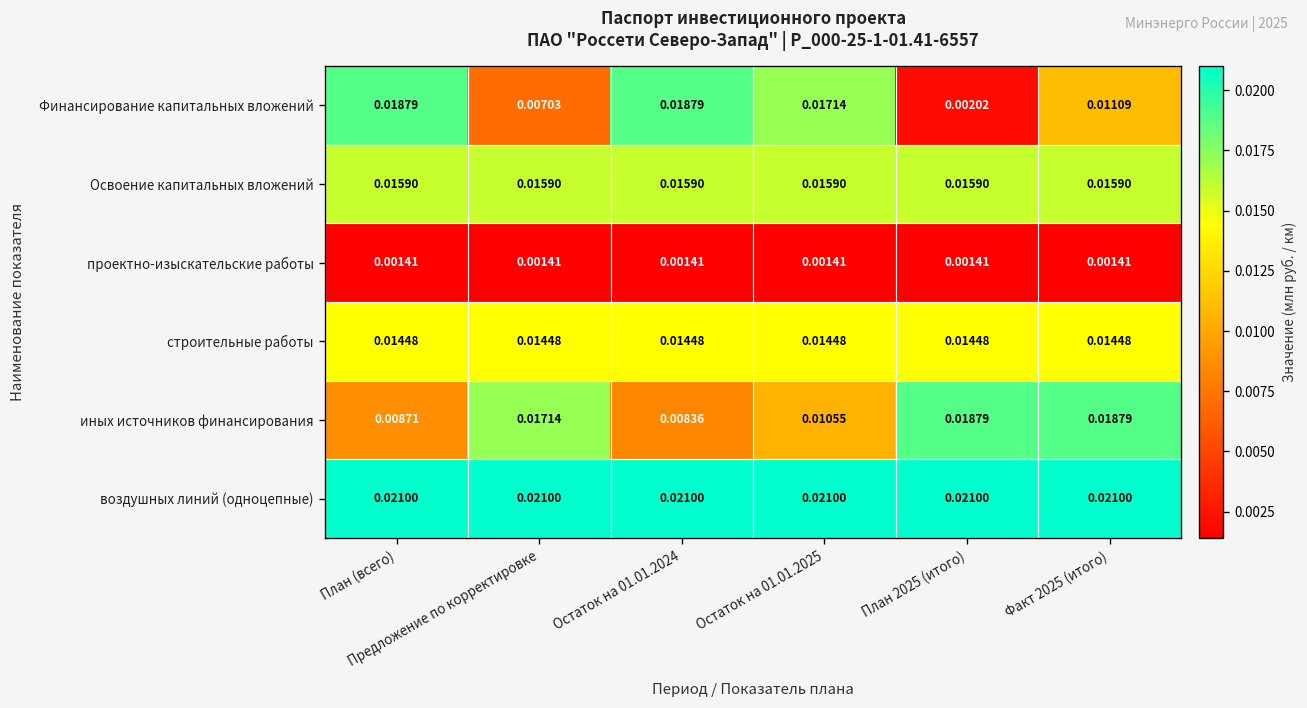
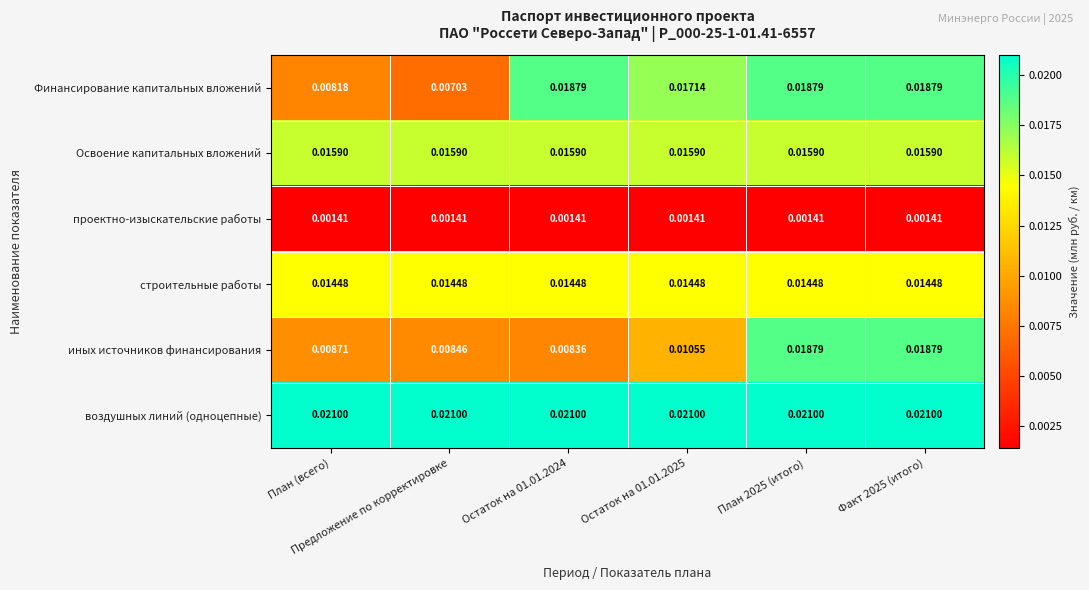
  {
    "Финансирование капитальных вложений": {
-     "План (всего)": 0.01879,
+     "План (всего)": 0.00818,
      "Предложение по корректировке": 0.00703,
      "Остаток на 01.01.2024": 0.01879,
      "Остаток на 01.01.2025": 0.01714,
-     "План 2025 (итого)": 0.00202,
-     "Факт 2025 (итого)": 0.01109
+     "План 2025 (итого)": 0.01879,
+     "Факт 2025 (итого)": 0.01879
    },
    "Освоение капитальных вложений": {
      "План (всего)": 0.01590,
      "Предложение по корректировке": 0.01590,
      "Остаток на 01.01.2024": 0.01590,
      "Остаток на 01.01.2025": 0.01590,
      "План 2025 (итого)": 0.01590,
      "Факт 2025 (итого)": 0.01590
    },
    "проектно-изыскательские работы": {
      "План (всего)": 0.00141,
      "Предложение по корректировке": 0.00141,
      "Остаток на 01.01.2024": 0.00141,
      "Остаток на 01.01.2025": 0.00141,
      "План 2025 (итого)": 0.00141,
      "Факт 2025 (итого)": 0.00141
    },
    "строительные работы": {
      "План (всего)": 0.01448,
      "Предложение по корректировке": 0.01448,
      "Остаток на 01.01.2024": 0.01448,
      "Остаток на 01.01.2025": 0.01448,
      "План 2025 (итого)": 0.01448,
      "Факт 2025 (итого)": 0.01448
    },
    "иных источников финансирования": {
      "План (всего)": 0.00871,
-     "Предложение по корректировке": 0.01714,
+     "Предложение по корректировке": 0.00846,
      "Остаток на 01.01.2024": 0.00836,
      "Остаток на 01.01.2025": 0.01055,
      "План 2025 (итого)": 0.01879,
      "Факт 2025 (итого)": 0.01879
    },
    "воздушных линий (одноцепные)": {
      "План (всего)": 0.02100,
      "Предложение по корректировке": 0.02100,
      "Остаток на 01.01.2024": 0.02100,
      "Остаток на 01.01.2025": 0.02100,
      "План 2025 (итого)": 0.02100,
      "Факт 2025 (итого)": 0.02100
    }
  }
